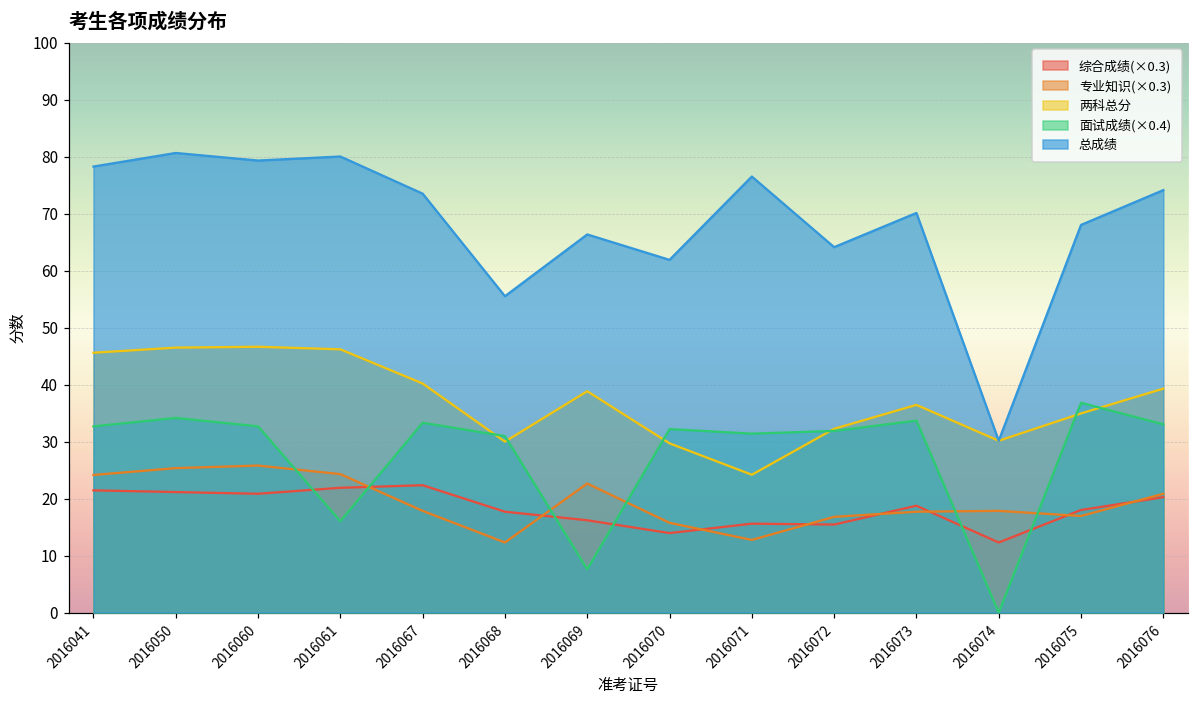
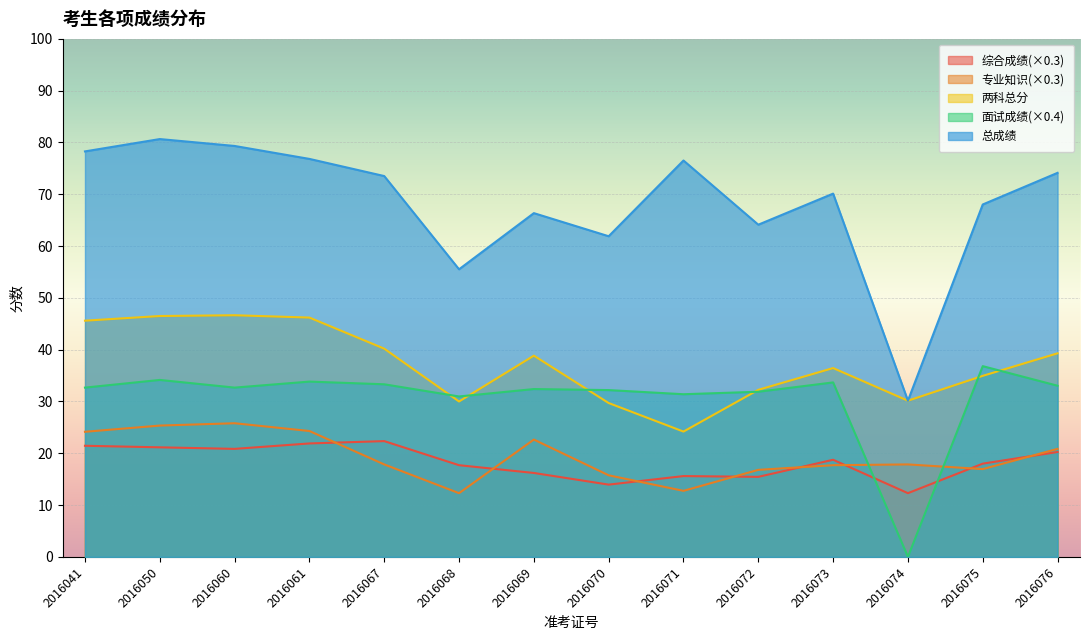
  {
    "两科总分": {
      "2016041": 46,
      "2016050": 47,
      "2016060": 47,
      "2016061": 46,
      "2016067": 40,
      "2016068": 30,
      "2016069": 39,
      "2016070": 30,
      "2016071": 24,
      "2016073": 36,
      "2016075": 35,
      "2016076": 39
    },
    "面试成绩(×0.4)": {
      "2016041": 33,
      "2016050": 34,
      "2016060": 33,
-     "2016061": 16,
+     "2016061": 34,
      "2016067": 33,
      "2016068": 31,
-     "2016069": 8,
+     "2016069": 32,
      "2016070": 32,
      "2016071": 31,
      "2016073": 34,
      "2016074": 0,
      "2016075": 37,
      "2016076": 33
    },
    "总成绩": {
      "2016041": 78,
      "2016050": 81,
      "2016060": 79,
-     "2016061": 80,
+     "2016061": 77,
      "2016067": 74,
      "2016068": 56,
      "2016069": 66,
      "2016070": 62,
      "2016071": 77,
      "2016072": 64,
      "2016073": 70,
      "2016075": 68,
      "2016076": 74
    }
  }
